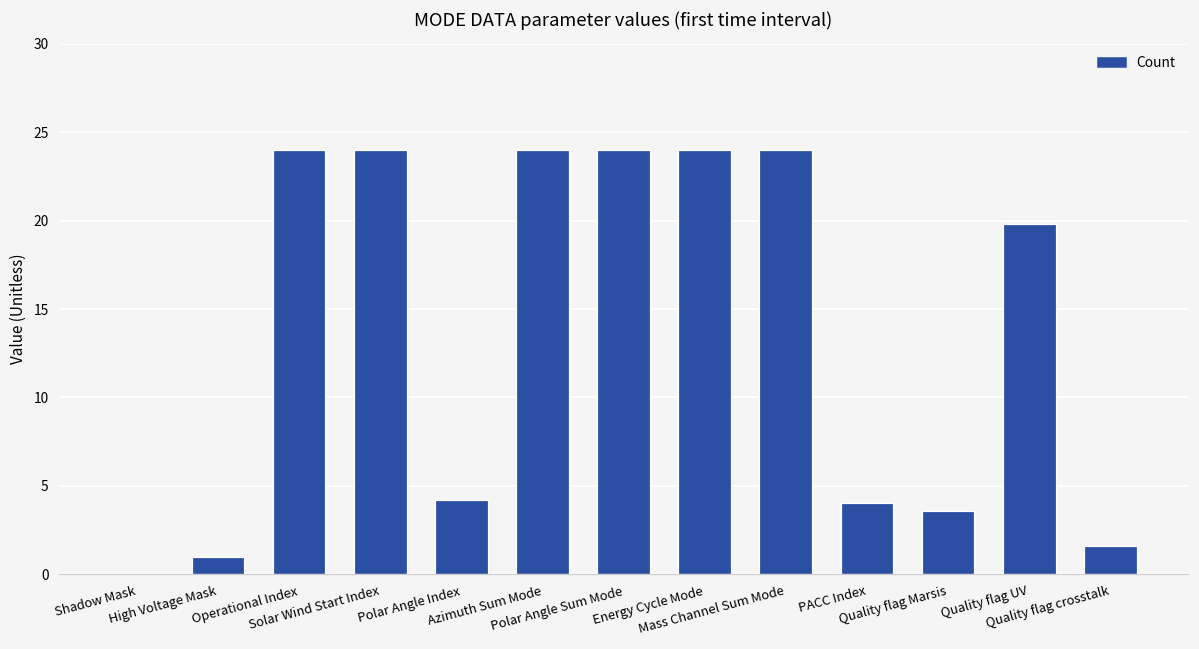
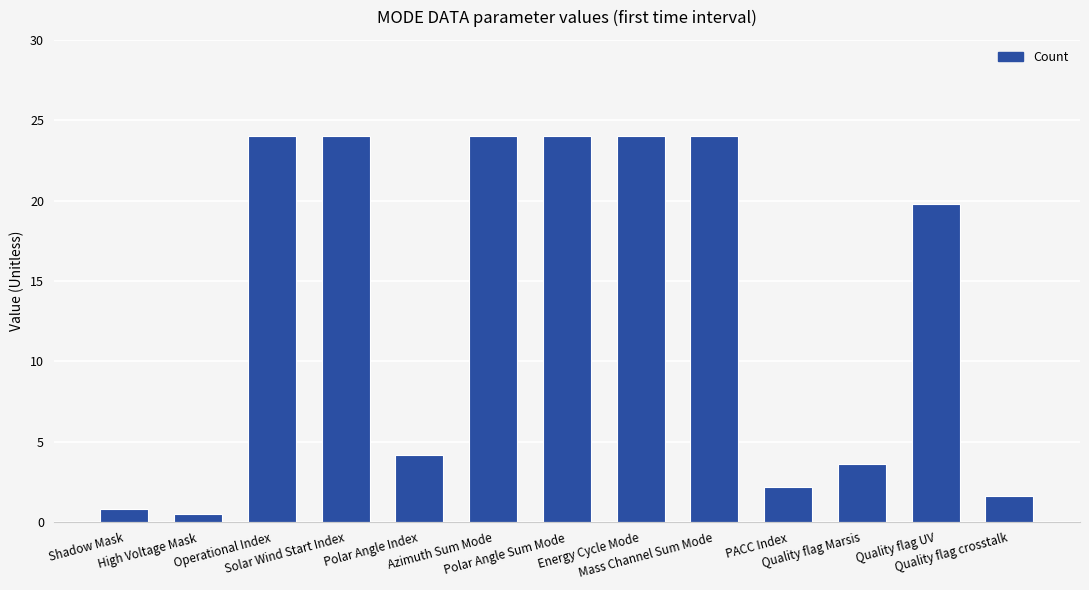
  {
-   "Shadow Mask": 0.0,
-   "High Voltage Mask": 1.0,
+   "Shadow Mask": 0.8,
+   "High Voltage Mask": 0.5,
    "Operational Index": 24.0,
    "Solar Wind Start Index": 24.0,
    "Polar Angle Index": 4.2,
    "Azimuth Sum Mode": 24.0,
    "Polar Angle Sum Mode": 24.0,
    "Energy Cycle Mode": 24.0,
    "Mass Channel Sum Mode": 24.0,
-   "PACC Index": 4.0,
+   "PACC Index": 2.2,
    "Quality flag Marsis": 3.6,
    "Quality flag UV": 19.8,
    "Quality flag crosstalk": 1.6
  }
